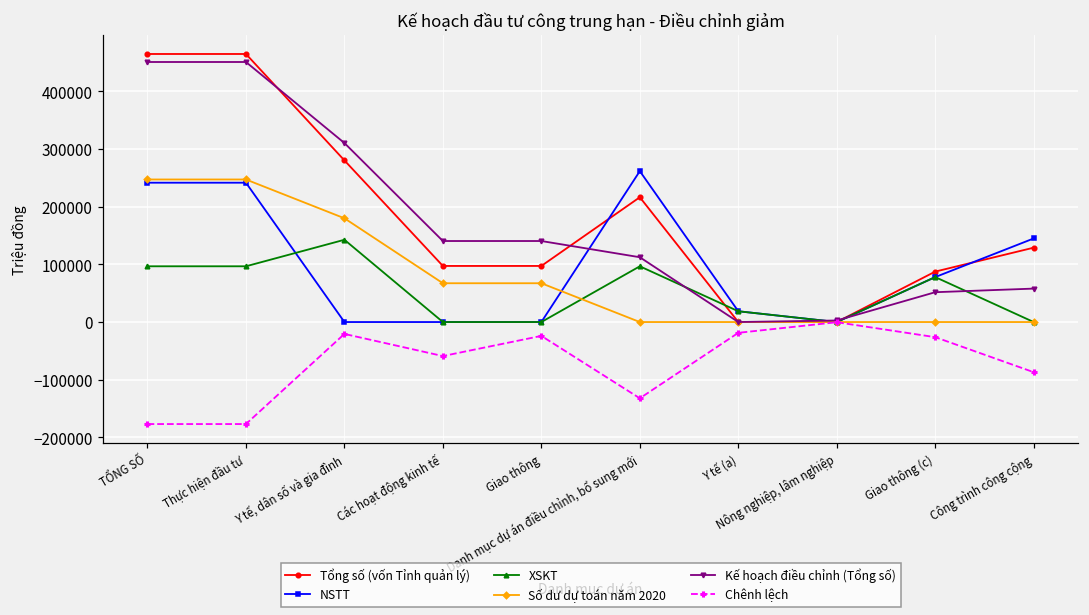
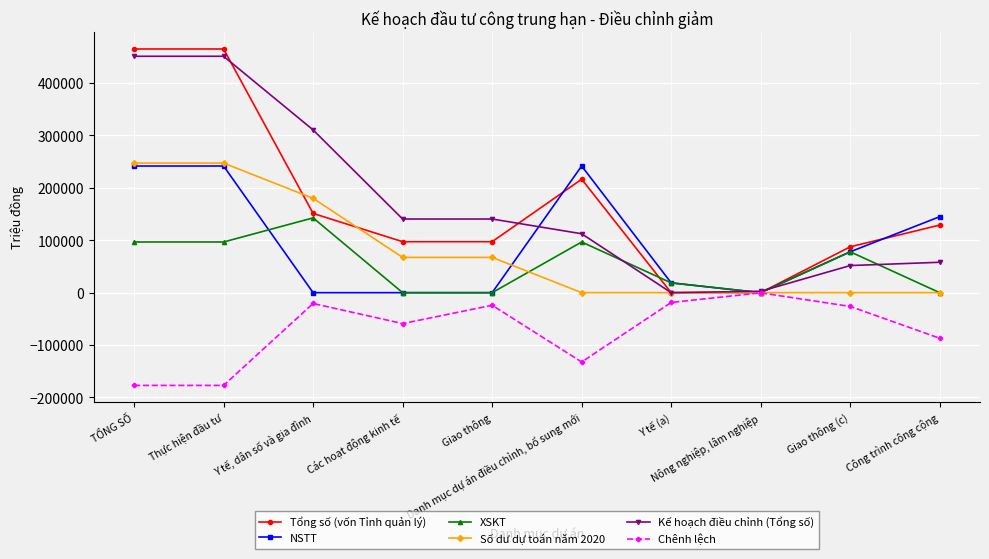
  {
    "Tổng số (vốn Tỉnh quản lý)": {
      "TỔNG SỐ": 470000,
      "Thực hiện đầu tư": 470000,
-     "Y tế, dân số và gia đình": 280000,
+     "Y tế, dân số và gia đình": 150000,
      "Các hoạt động kinh tế": 100000,
      "Giao thông": 100000,
      "Danh mục dự án điều chỉnh, bổ sung mới": 220000,
      "Giao thông (c)": 90000,
      "Công trình công cộng": 130000
    },
    "NSTT": {
      "TỔNG SỐ": 240000,
      "Thực hiện đầu tư": 240000,
      "Y tế, dân số và gia đình": 0,
-     "Danh mục dự án điều chỉnh, bổ sung mới": 260000,
+     "Danh mục dự án điều chỉnh, bổ sung mới": 240000,
      "Công trình công cộng": 150000
    },
    "XSKT": {
      "TỔNG SỐ": 100000,
      "Thực hiện đầu tư": 100000,
      "Y tế, dân số và gia đình": 140000,
      "Danh mục dự án điều chỉnh, bổ sung mới": 100000
    },
    "Số dư dự toán năm 2020": {
      "TỔNG SỐ": 250000,
      "Thực hiện đầu tư": 250000,
      "Y tế, dân số và gia đình": 180000,
      "Các hoạt động kinh tế": 70000,
      "Giao thông": 70000,
      "Danh mục dự án điều chỉnh, bổ sung mới": 0,
      "Giao thông (c)": 0
    },
    "Kế hoạch điều chỉnh (Tổng số)": {
      "TỔNG SỐ": 450000,
      "Thực hiện đầu tư": 450000,
      "Y tế, dân số và gia đình": 310000,
      "Các hoạt động kinh tế": 140000,
      "Giao thông": 140000,
      "Danh mục dự án điều chỉnh, bổ sung mới": 110000,
      "Giao thông (c)": 50000,
      "Công trình công cộng": 60000
    },
    "Chênh lệch": {
      "TỔNG SỐ": -180000,
      "Thực hiện đầu tư": -180000,
      "Y tế, dân số và gia đình": -20000,
      "Các hoạt động kinh tế": -60000,
      "Giao thông": -20000,
      "Danh mục dự án điều chỉnh, bổ sung mới": -130000,
      "Y tế (a)": -20000,
      "Giao thông (c)": -30000,
      "Công trình công cộng": -90000
    }
  }
